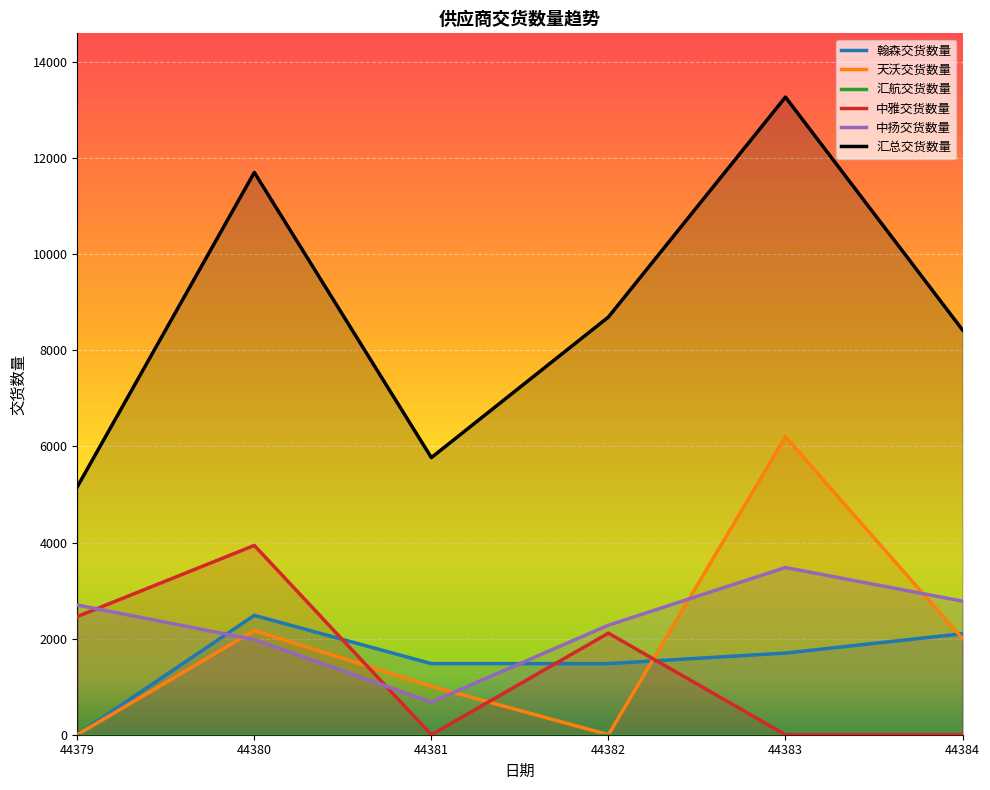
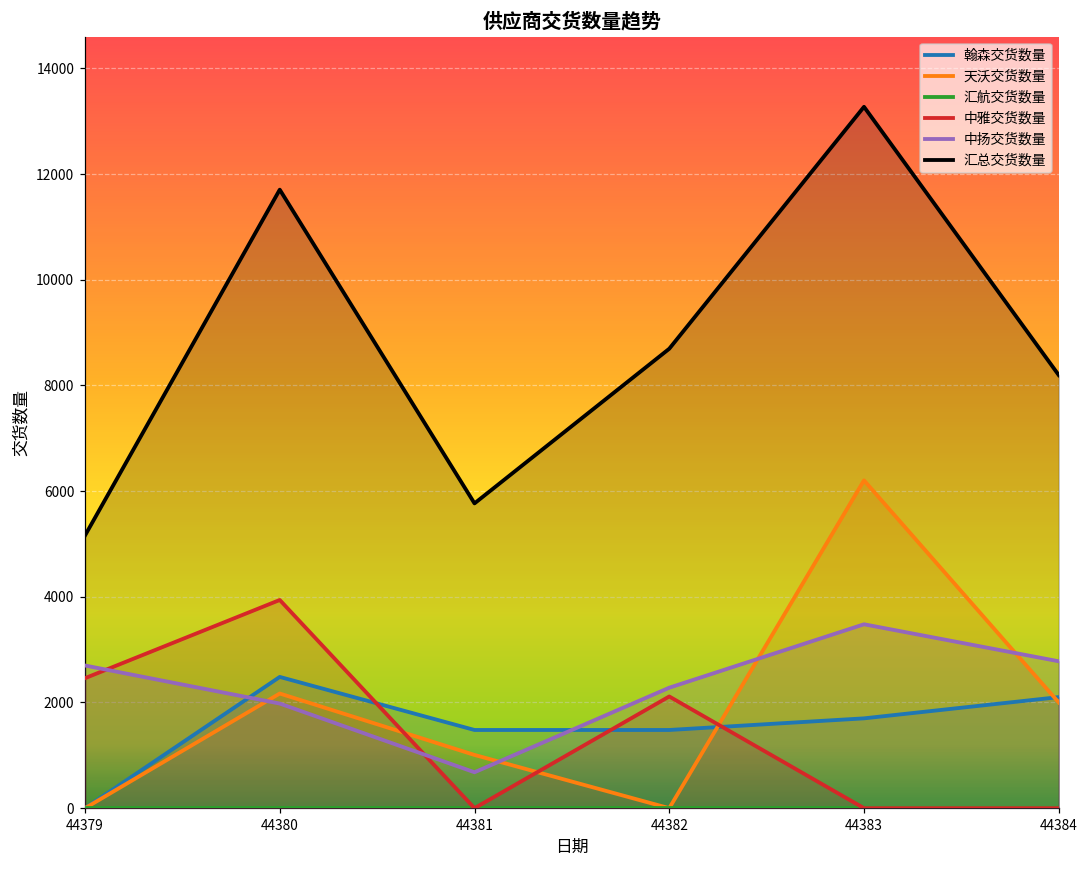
  {
    "翰森交货数量": {
      "44380": 2500,
      "44381": 1500,
      "44382": 1500,
      "44383": 1700,
      "44384": 2100
    },
    "天沃交货数量": {
      "44380": 2200,
      "44381": 1000,
      "44383": 6200,
      "44384": 2000
    },
    "汇航交货数量": {
      "44380": 0
    },
    "中雅交货数量": {
      "44379": 2500,
      "44380": 3900,
      "44382": 2100
    },
    "中扬交货数量": {
      "44379": 2700,
      "44380": 2000,
      "44381": 700,
      "44382": 2300,
      "44383": 3500,
      "44384": 2800
    },
    "汇总交货数量": {
      "44379": 5200,
      "44380": 11700,
      "44381": 5800,
      "44382": 8700,
      "44383": 13300,
-     "44384": 8400
+     "44384": 8200
    }
  }
